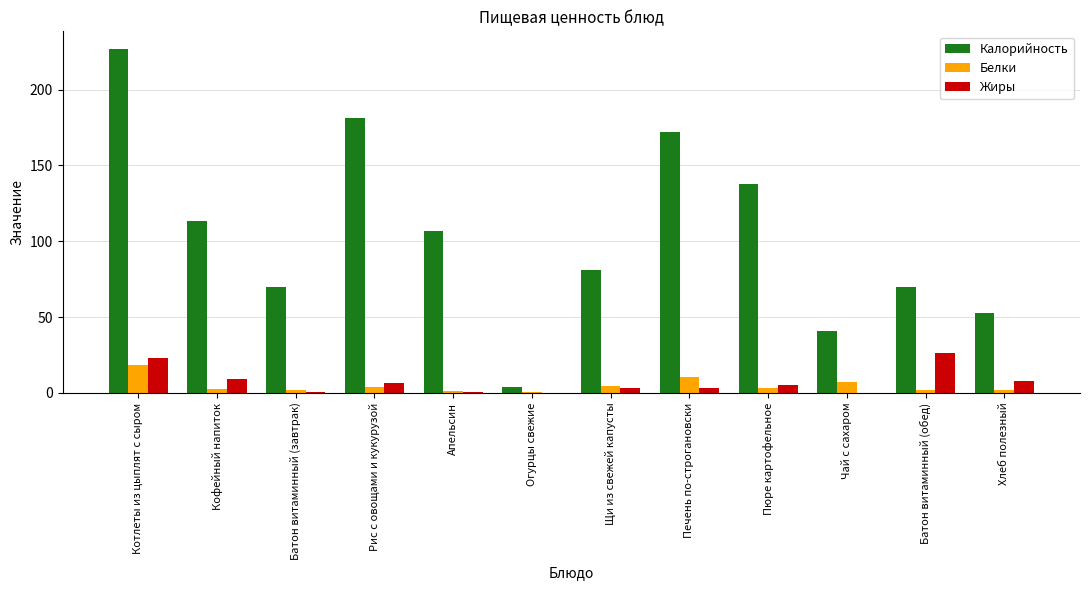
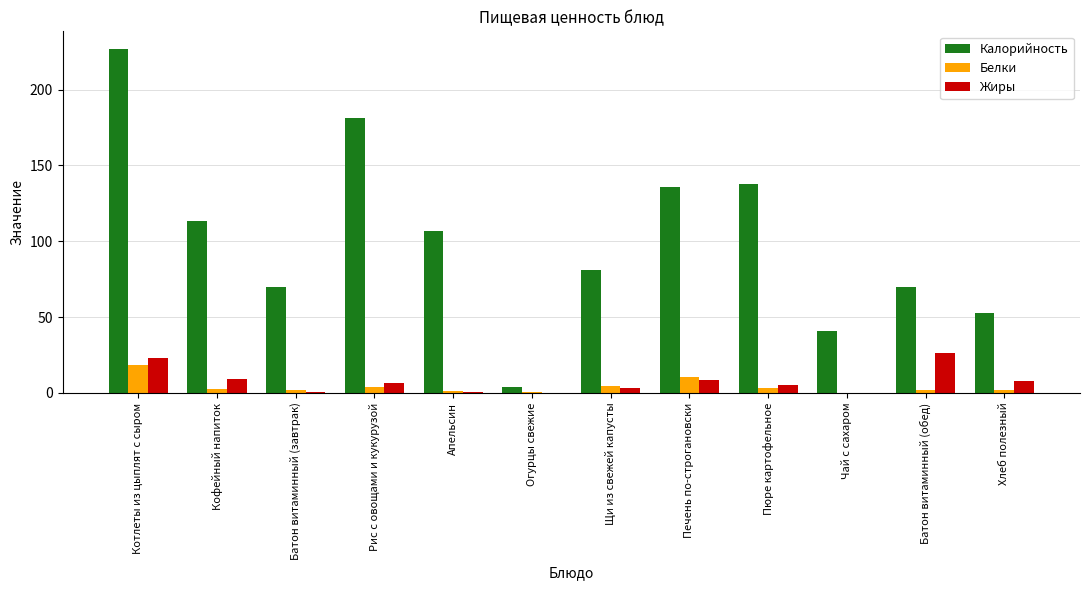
  {
    "Калорийность": {
      "Котлеты из цыплят с сыром": 227,
      "Кофейный напиток": 113,
      "Батон витаминный (завтрак)": 70,
      "Рис с овощами и кукурузой": 181,
      "Апельсин": 107,
      "Огурцы свежие": 4,
      "Щи из свежей капусты": 81,
-     "Печень по-строгановски": 172,
+     "Печень по-строгановски": 136,
      "Пюре картофельное": 138,
      "Чай с сахаром": 41,
      "Батон витаминный (обед)": 70,
      "Хлеб полезный": 53
    },
    "Белки": {
      "Котлеты из цыплят с сыром": 19,
      "Кофейный напиток": 2,
      "Батон витаминный (завтрак)": 2,
      "Рис с овощами и кукурузой": 4,
      "Щи из свежей капусты": 5,
      "Печень по-строгановски": 11,
      "Пюре картофельное": 3,
-     "Чай с сахаром": 7,
+     "Чай с сахаром": 0,
      "Батон витаминный (обед)": 2,
      "Хлеб полезный": 2
    },
    "Жиры": {
      "Котлеты из цыплят с сыром": 23,
      "Кофейный напиток": 9,
      "Рис с овощами и кукурузой": 7,
      "Огурцы свежие": 0,
      "Щи из свежей капусты": 3,
-     "Печень по-строгановски": 3,
+     "Печень по-строгановски": 9,
      "Пюре картофельное": 5,
      "Батон витаминный (обед)": 26,
      "Хлеб полезный": 8
    }
  }
